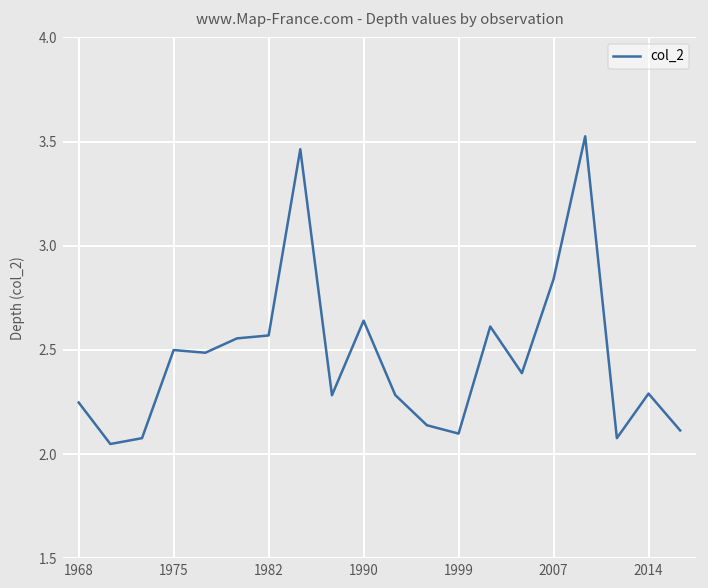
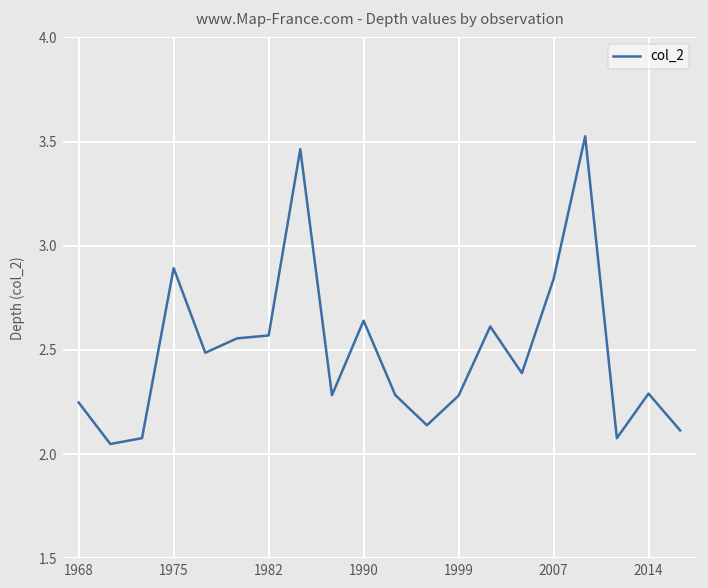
  {
    "1968": 2.25,
-   "1975": 2.50,
+   "1975": 2.89,
    "1982": 2.57,
    "1990": 2.64,
-   "1999": 2.10,
+   "1999": 2.28,
    "2007": 2.84,
    "2014": 2.29
  }
